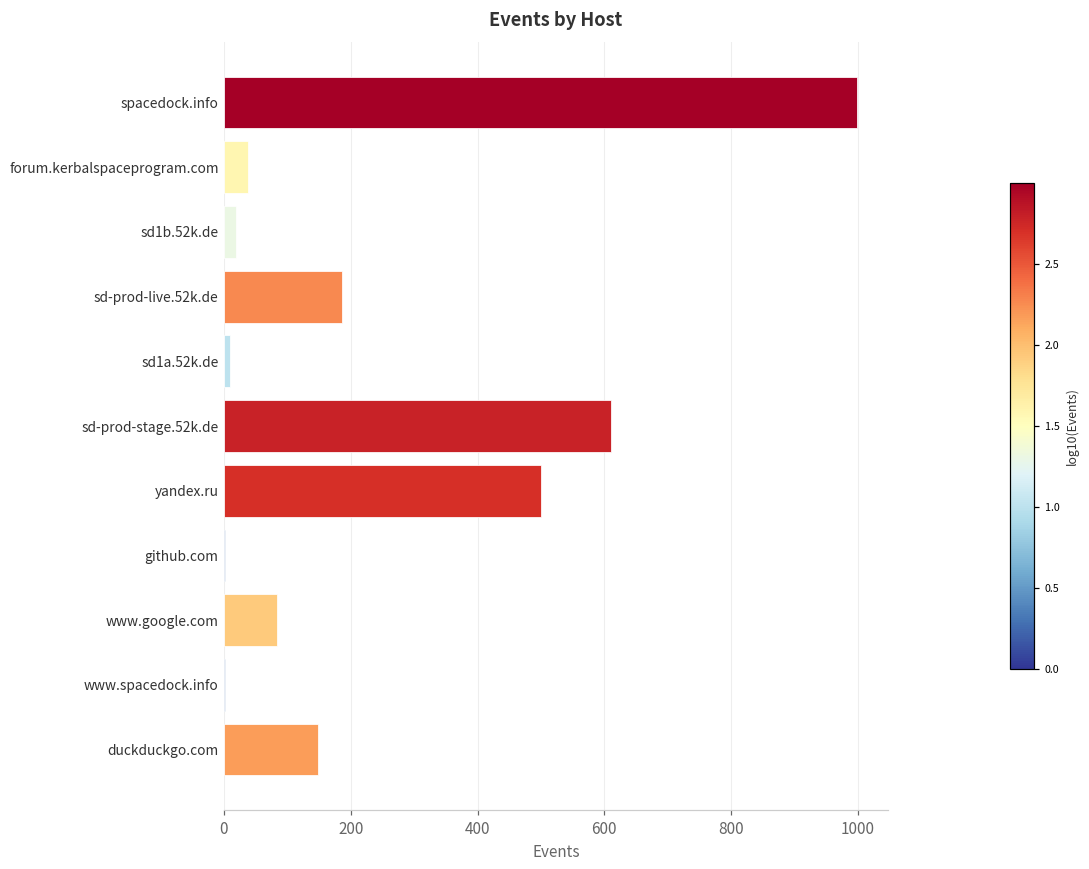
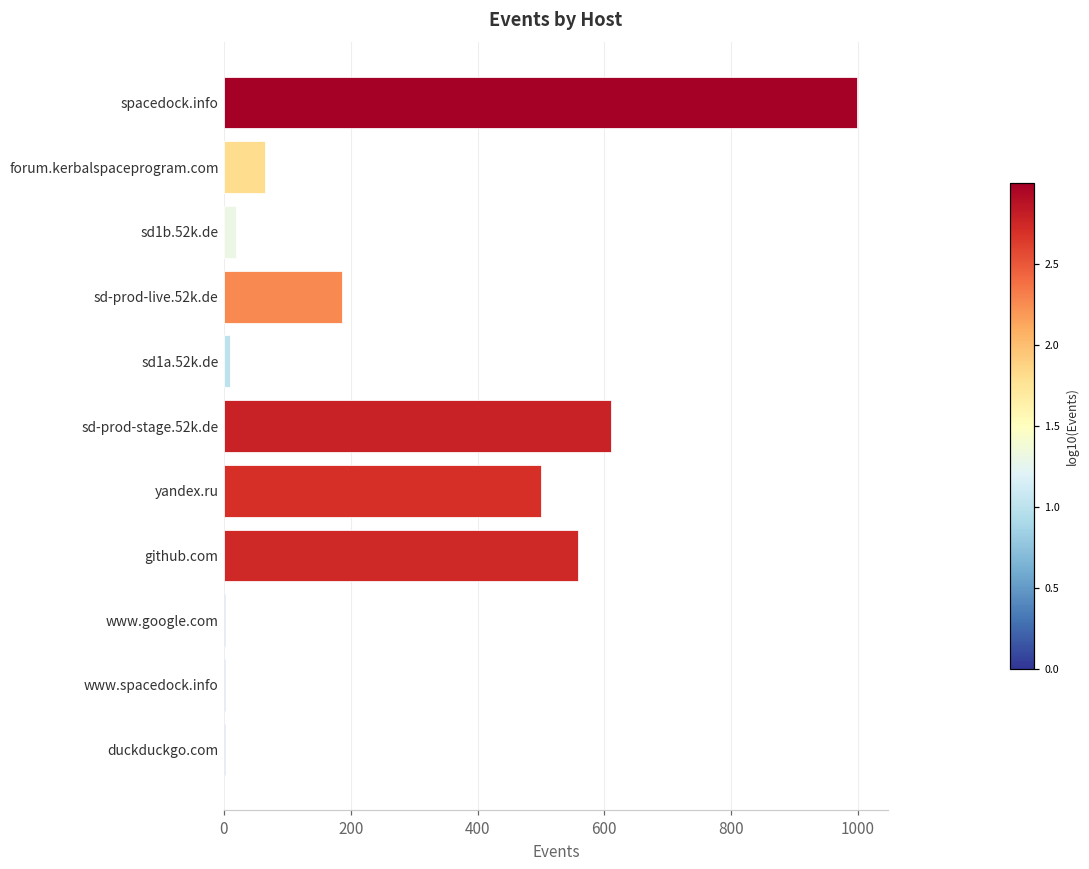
  {
    "spacedock.info": 1000,
-   "forum.kerbalspaceprogram.com": 40,
+   "forum.kerbalspaceprogram.com": 60,
    "sd1b.52k.de": 20,
    "sd-prod-live.52k.de": 190,
    "sd1a.52k.de": 10,
    "sd-prod-stage.52k.de": 610,
    "yandex.ru": 500,
-   "github.com": 0,
-   "www.google.com": 80,
-   "duckduckgo.com": 150
+   "github.com": 560,
+   "www.google.com": 0,
+   "duckduckgo.com": 0
  }
